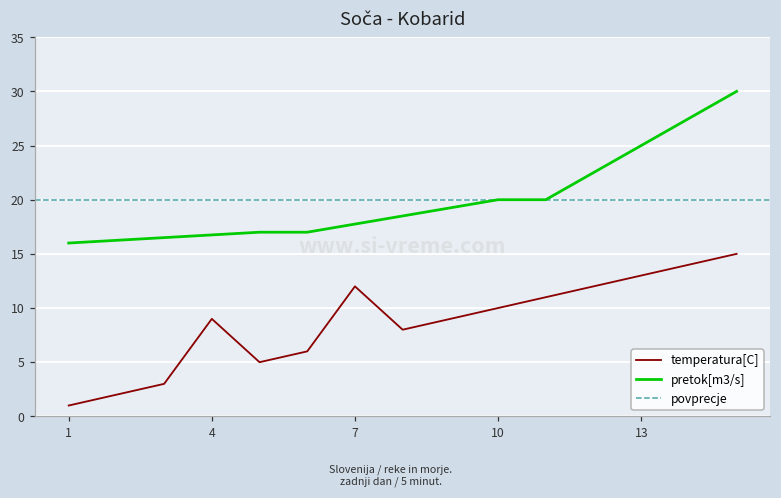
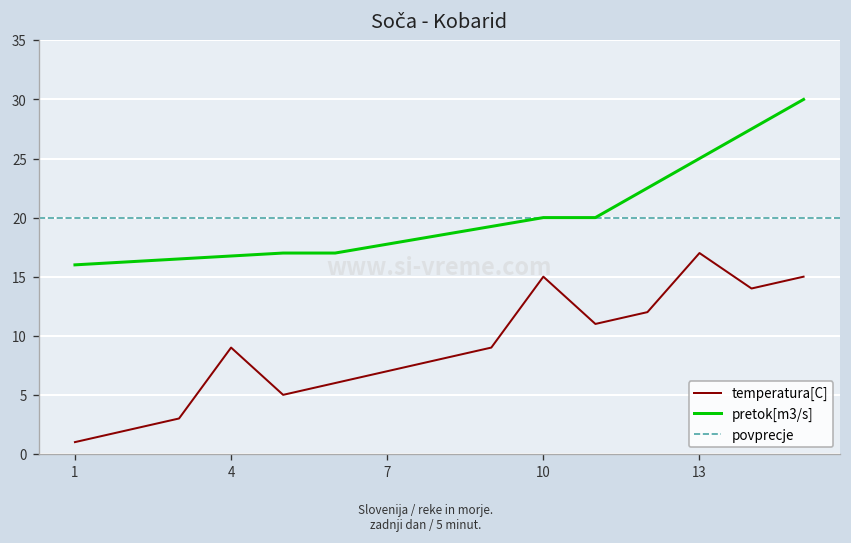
  {
    "temperatura[C]": {
      "1": 1,
      "4": 9,
-     "7": 12,
-     "10": 10,
-     "13": 13
+     "7": 7,
+     "10": 15,
+     "13": 17
    },
    "pretok[m3/s]": {
      "1": 16,
      "4": 17,
      "7": 18,
      "10": 20,
      "13": 25
    }
  }
